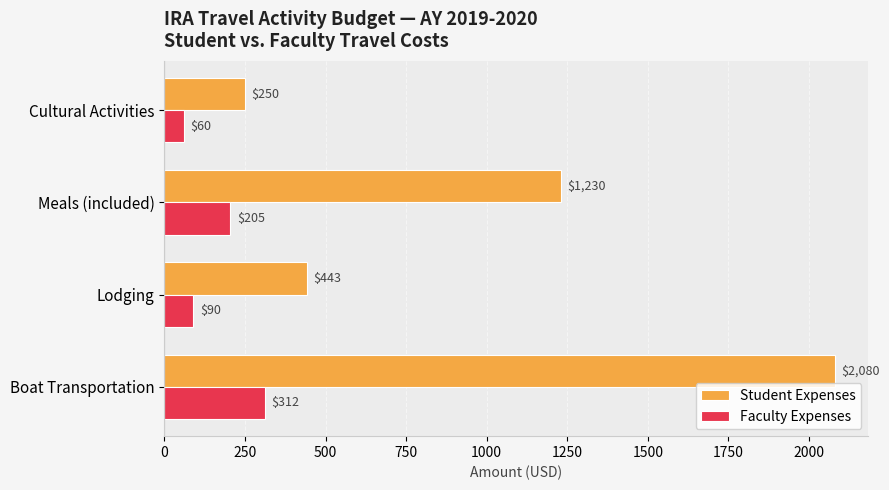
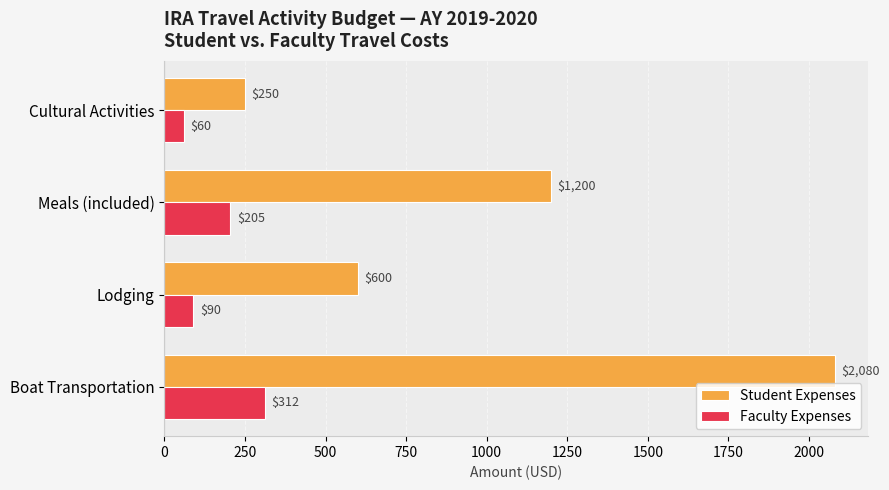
  {
    "Student Expenses": {
      "Cultural Activities": "$250",
-     "Meals (included)": "$1,230",
-     "Lodging": "$443",
+     "Meals (included)": "$1,200",
+     "Lodging": "$600",
      "Boat Transportation": "$2,080"
    },
    "Faculty Expenses": {
      "Cultural Activities": "$60",
      "Meals (included)": "$205",
      "Lodging": "$90",
      "Boat Transportation": "$312"
    }
  }
